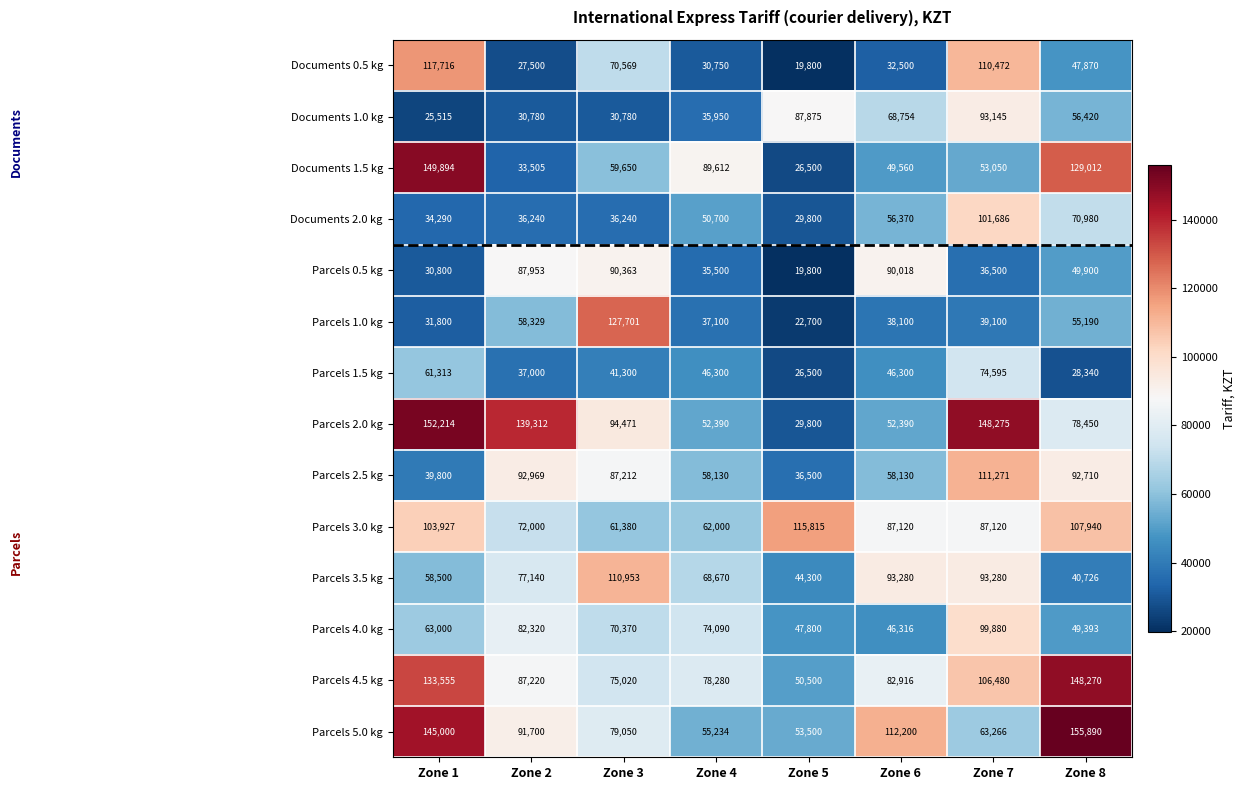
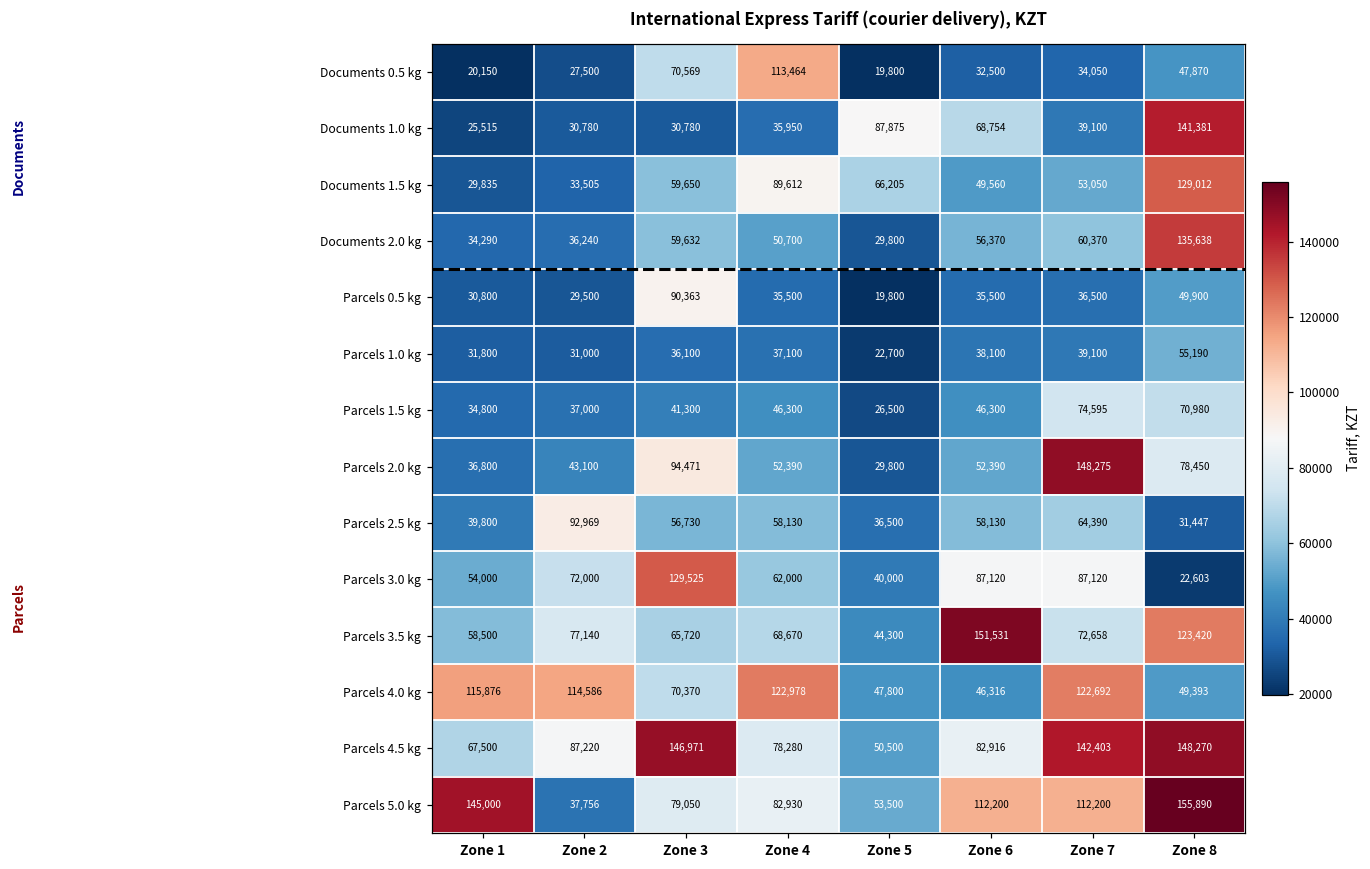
  {
    "Documents 0.5 kg": {
-     "Zone 1": "117,716",
+     "Zone 1": "20,150",
      "Zone 2": "27,500",
      "Zone 3": "70,569",
-     "Zone 4": "30,750",
+     "Zone 4": "113,464",
      "Zone 5": "19,800",
      "Zone 6": "32,500",
-     "Zone 7": "110,472",
+     "Zone 7": "34,050",
      "Zone 8": "47,870"
    },
    "Documents 1.0 kg": {
      "Zone 1": "25,515",
      "Zone 2": "30,780",
      "Zone 3": "30,780",
      "Zone 4": "35,950",
      "Zone 5": "87,875",
      "Zone 6": "68,754",
-     "Zone 7": "93,145",
-     "Zone 8": "56,420"
+     "Zone 7": "39,100",
+     "Zone 8": "141,381"
    },
    "Documents 1.5 kg": {
-     "Zone 1": "149,894",
+     "Zone 1": "29,835",
      "Zone 2": "33,505",
      "Zone 3": "59,650",
      "Zone 4": "89,612",
-     "Zone 5": "26,500",
+     "Zone 5": "66,205",
      "Zone 6": "49,560",
      "Zone 7": "53,050",
      "Zone 8": "129,012"
    },
    "Documents 2.0 kg": {
      "Zone 1": "34,290",
      "Zone 2": "36,240",
-     "Zone 3": "36,240",
+     "Zone 3": "59,632",
      "Zone 4": "50,700",
      "Zone 5": "29,800",
      "Zone 6": "56,370",
-     "Zone 7": "101,686",
-     "Zone 8": "70,980"
+     "Zone 7": "60,370",
+     "Zone 8": "135,638"
    },
    "Parcels 0.5 kg": {
      "Zone 1": "30,800",
-     "Zone 2": "87,953",
+     "Zone 2": "29,500",
      "Zone 3": "90,363",
      "Zone 4": "35,500",
      "Zone 5": "19,800",
-     "Zone 6": "90,018",
+     "Zone 6": "35,500",
      "Zone 7": "36,500",
      "Zone 8": "49,900"
    },
    "Parcels 1.0 kg": {
      "Zone 1": "31,800",
-     "Zone 2": "58,329",
-     "Zone 3": "127,701",
+     "Zone 2": "31,000",
+     "Zone 3": "36,100",
      "Zone 4": "37,100",
      "Zone 5": "22,700",
      "Zone 6": "38,100",
      "Zone 7": "39,100",
      "Zone 8": "55,190"
    },
    "Parcels 1.5 kg": {
-     "Zone 1": "61,313",
+     "Zone 1": "34,800",
      "Zone 2": "37,000",
      "Zone 3": "41,300",
      "Zone 4": "46,300",
      "Zone 5": "26,500",
      "Zone 6": "46,300",
      "Zone 7": "74,595",
-     "Zone 8": "28,340"
+     "Zone 8": "70,980"
    },
    "Parcels 2.0 kg": {
-     "Zone 1": "152,214",
-     "Zone 2": "139,312",
+     "Zone 1": "36,800",
+     "Zone 2": "43,100",
      "Zone 3": "94,471",
      "Zone 4": "52,390",
      "Zone 5": "29,800",
      "Zone 6": "52,390",
      "Zone 7": "148,275",
      "Zone 8": "78,450"
    },
    "Parcels 2.5 kg": {
      "Zone 1": "39,800",
      "Zone 2": "92,969",
-     "Zone 3": "87,212",
+     "Zone 3": "56,730",
      "Zone 4": "58,130",
      "Zone 5": "36,500",
      "Zone 6": "58,130",
-     "Zone 7": "111,271",
-     "Zone 8": "92,710"
+     "Zone 7": "64,390",
+     "Zone 8": "31,447"
    },
    "Parcels 3.0 kg": {
-     "Zone 1": "103,927",
+     "Zone 1": "54,000",
      "Zone 2": "72,000",
-     "Zone 3": "61,380",
+     "Zone 3": "129,525",
      "Zone 4": "62,000",
-     "Zone 5": "115,815",
+     "Zone 5": "40,000",
      "Zone 6": "87,120",
      "Zone 7": "87,120",
-     "Zone 8": "107,940"
+     "Zone 8": "22,603"
    },
    "Parcels 3.5 kg": {
      "Zone 1": "58,500",
      "Zone 2": "77,140",
-     "Zone 3": "110,953",
+     "Zone 3": "65,720",
      "Zone 4": "68,670",
      "Zone 5": "44,300",
-     "Zone 6": "93,280",
-     "Zone 7": "93,280",
-     "Zone 8": "40,726"
+     "Zone 6": "151,531",
+     "Zone 7": "72,658",
+     "Zone 8": "123,420"
    },
    "Parcels 4.0 kg": {
-     "Zone 1": "63,000",
-     "Zone 2": "82,320",
+     "Zone 1": "115,876",
+     "Zone 2": "114,586",
      "Zone 3": "70,370",
-     "Zone 4": "74,090",
+     "Zone 4": "122,978",
      "Zone 5": "47,800",
      "Zone 6": "46,316",
-     "Zone 7": "99,880",
+     "Zone 7": "122,692",
      "Zone 8": "49,393"
    },
    "Parcels 4.5 kg": {
-     "Zone 1": "133,555",
+     "Zone 1": "67,500",
      "Zone 2": "87,220",
-     "Zone 3": "75,020",
+     "Zone 3": "146,971",
      "Zone 4": "78,280",
      "Zone 5": "50,500",
      "Zone 6": "82,916",
-     "Zone 7": "106,480",
+     "Zone 7": "142,403",
      "Zone 8": "148,270"
    },
    "Parcels 5.0 kg": {
      "Zone 1": "145,000",
-     "Zone 2": "91,700",
+     "Zone 2": "37,756",
      "Zone 3": "79,050",
-     "Zone 4": "55,234",
+     "Zone 4": "82,930",
      "Zone 5": "53,500",
      "Zone 6": "112,200",
-     "Zone 7": "63,266",
+     "Zone 7": "112,200",
      "Zone 8": "155,890"
    }
  }
